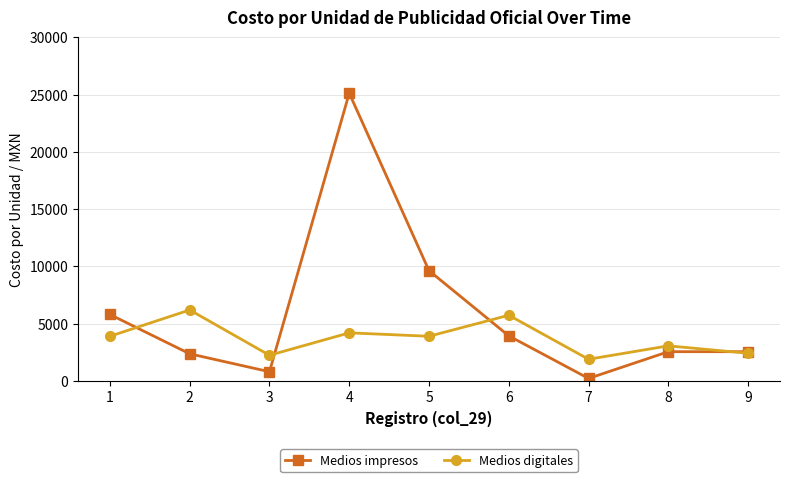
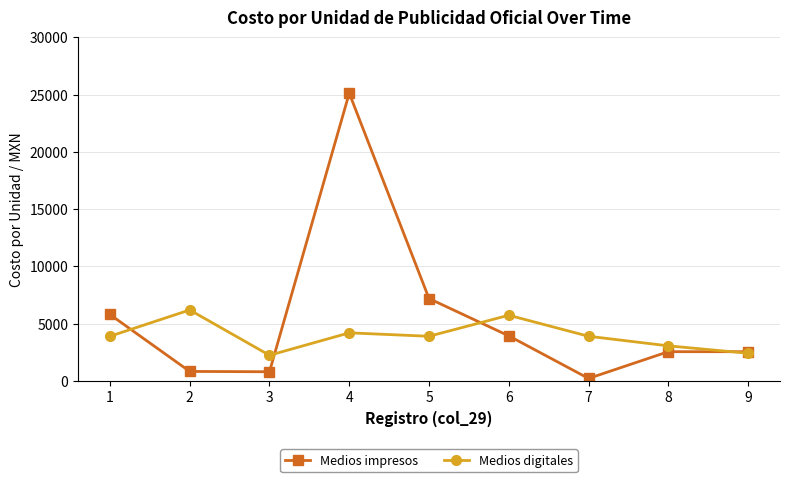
  {
    "Medios impresos": {
      "1": 5800,
-     "2": 2400,
+     "2": 800,
      "3": 800,
      "4": 25100,
-     "5": 9600,
+     "5": 7200,
      "6": 3900,
      "7": 200,
      "8": 2600
    },
    "Medios digitales": {
      "1": 3900,
      "2": 6200,
      "3": 2200,
      "4": 4200,
      "5": 3900,
      "6": 5700,
-     "7": 1900,
+     "7": 3900,
      "8": 3100
    }
  }
